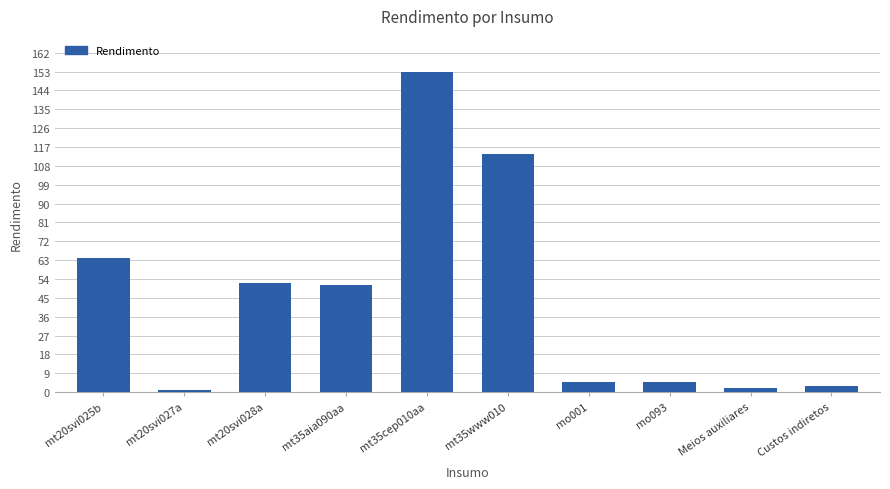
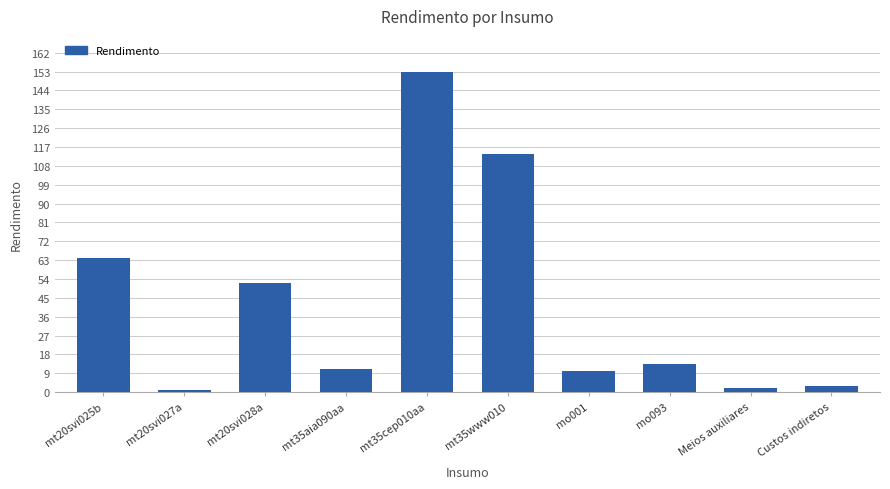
  {
    "mt20svi025b": 64,
    "mt20svi028a": 52,
-   "mt35aia090aa": 51,
+   "mt35aia090aa": 11,
    "mt35cep010aa": 153,
    "mt35www010": 114,
-   "mo001": 5,
-   "mo093": 5,
+   "mo001": 10,
+   "mo093": 14,
    "Meios auxiliares": 2,
    "Custos indiretos": 3
  }
